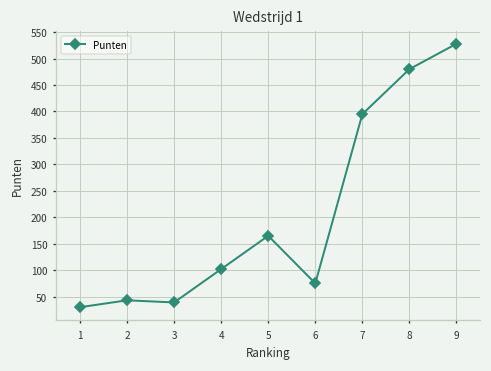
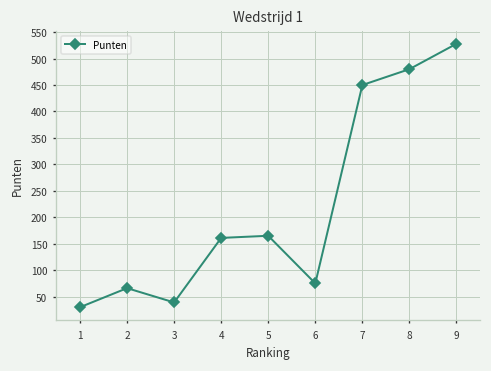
  {
    "1": 30,
-   "2": 40,
+   "2": 70,
    "3": 40,
-   "4": 100,
+   "4": 160,
    "5": 170,
    "6": 80,
-   "7": 400,
+   "7": 450,
    "8": 480,
    "9": 530
  }
